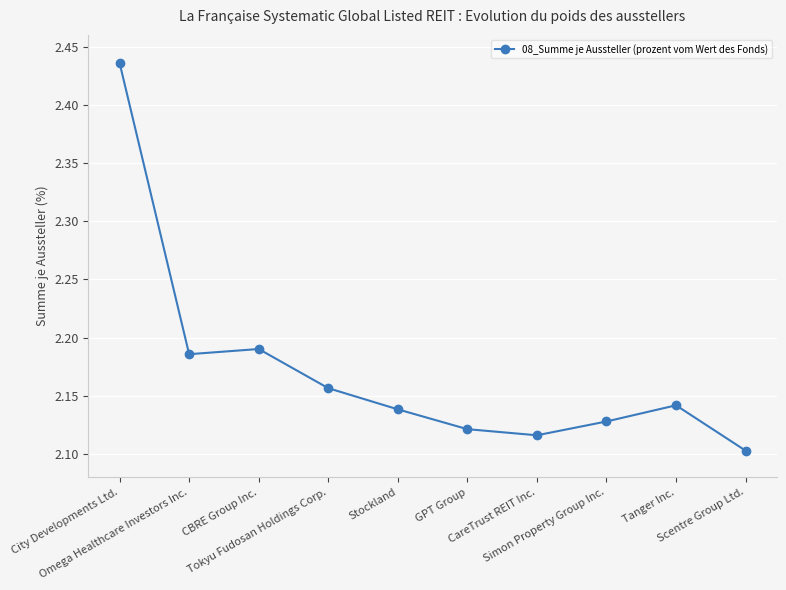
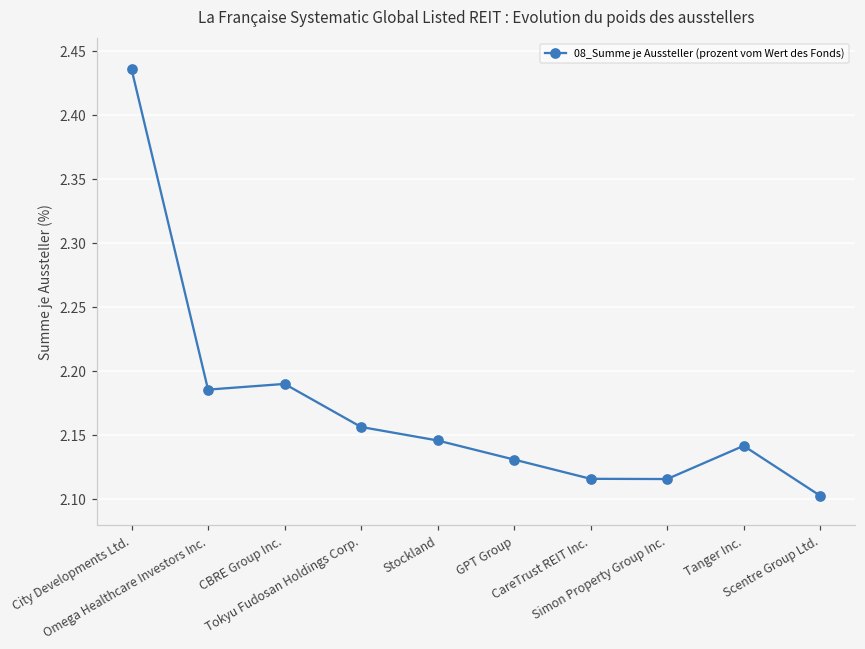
  {
    "City Developments Ltd.": 2.436,
    "Omega Healthcare Investors Inc.": 2.186,
    "CBRE Group Inc.": 2.190,
    "Tokyu Fudosan Holdings Corp.": 2.157,
-   "Stockland": 2.138,
-   "GPT Group": 2.121,
+   "Stockland": 2.146,
+   "GPT Group": 2.131,
    "CareTrust REIT Inc.": 2.116,
-   "Simon Property Group Inc.": 2.128,
+   "Simon Property Group Inc.": 2.116,
    "Tanger Inc.": 2.142,
    "Scentre Group Ltd.": 2.103
  }
